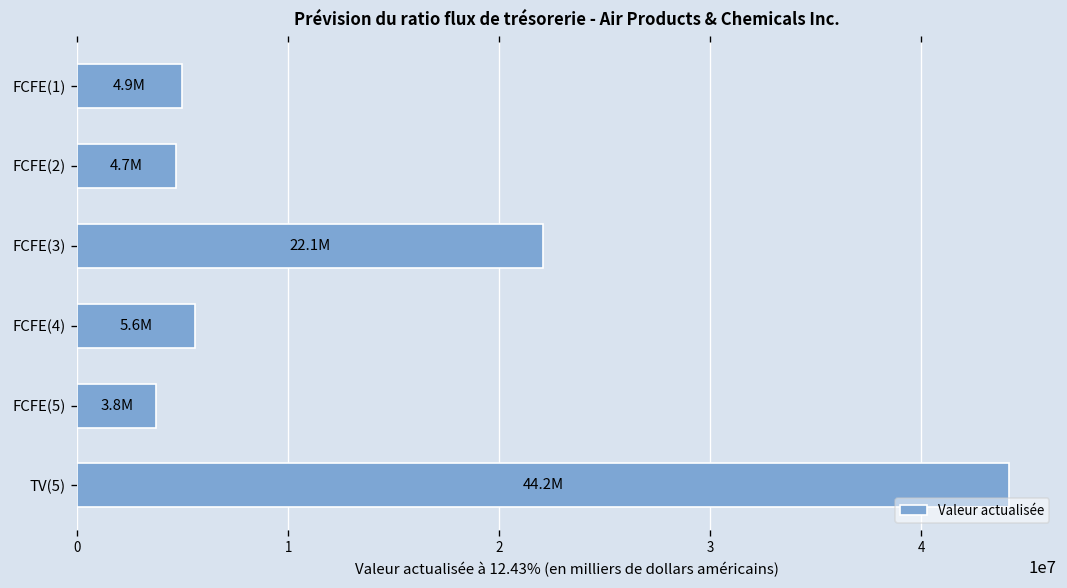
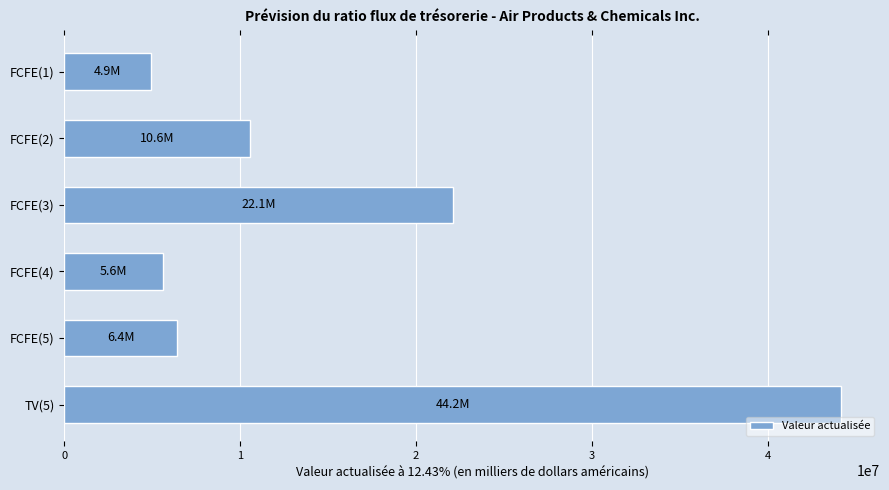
  {
    "FCFE(1)": "4.9M",
-   "FCFE(2)": "4.7M",
+   "FCFE(2)": "10.6M",
    "FCFE(3)": "22.1M",
    "FCFE(4)": "5.6M",
-   "FCFE(5)": "3.8M",
+   "FCFE(5)": "6.4M",
    "TV(5)": "44.2M"
  }
